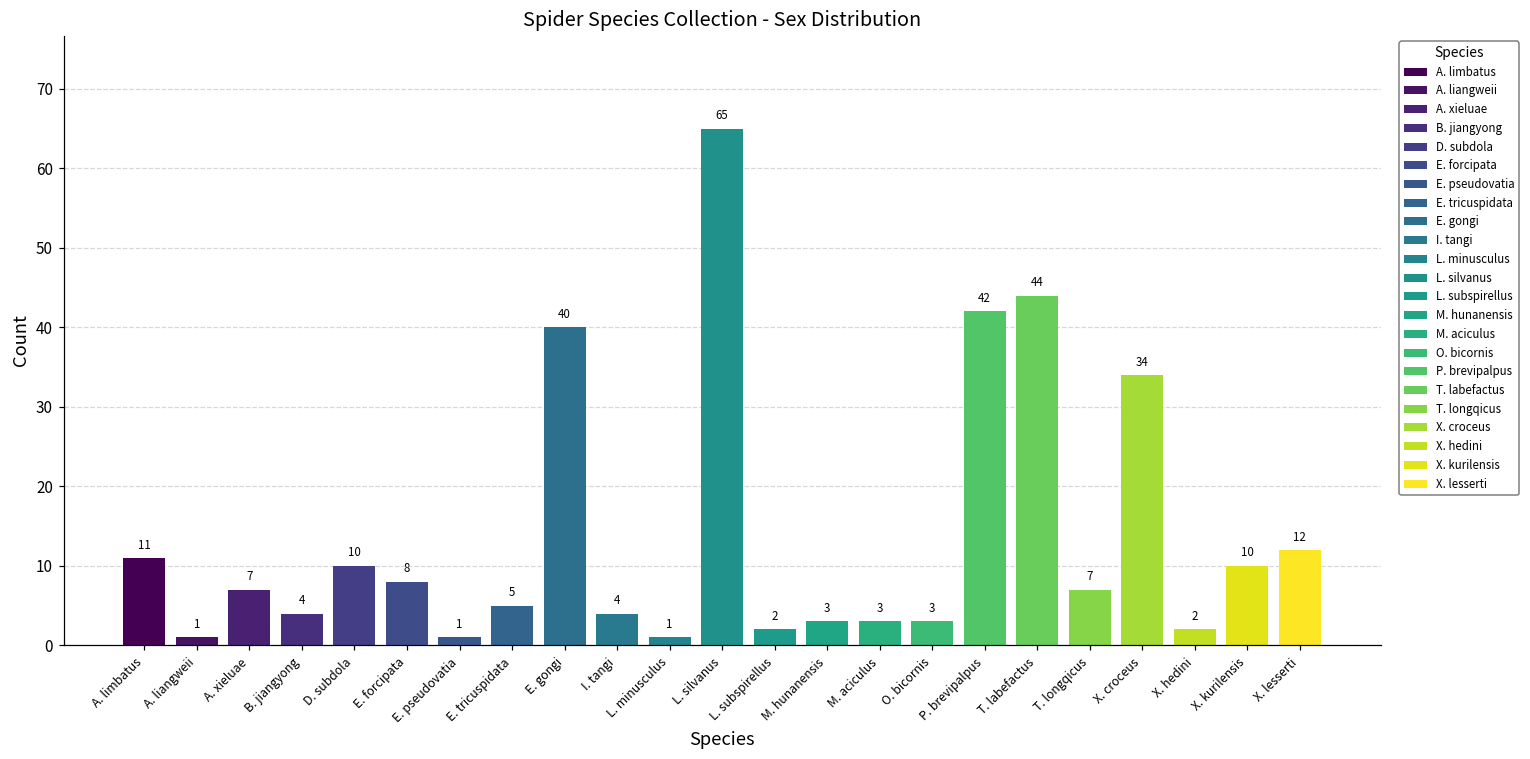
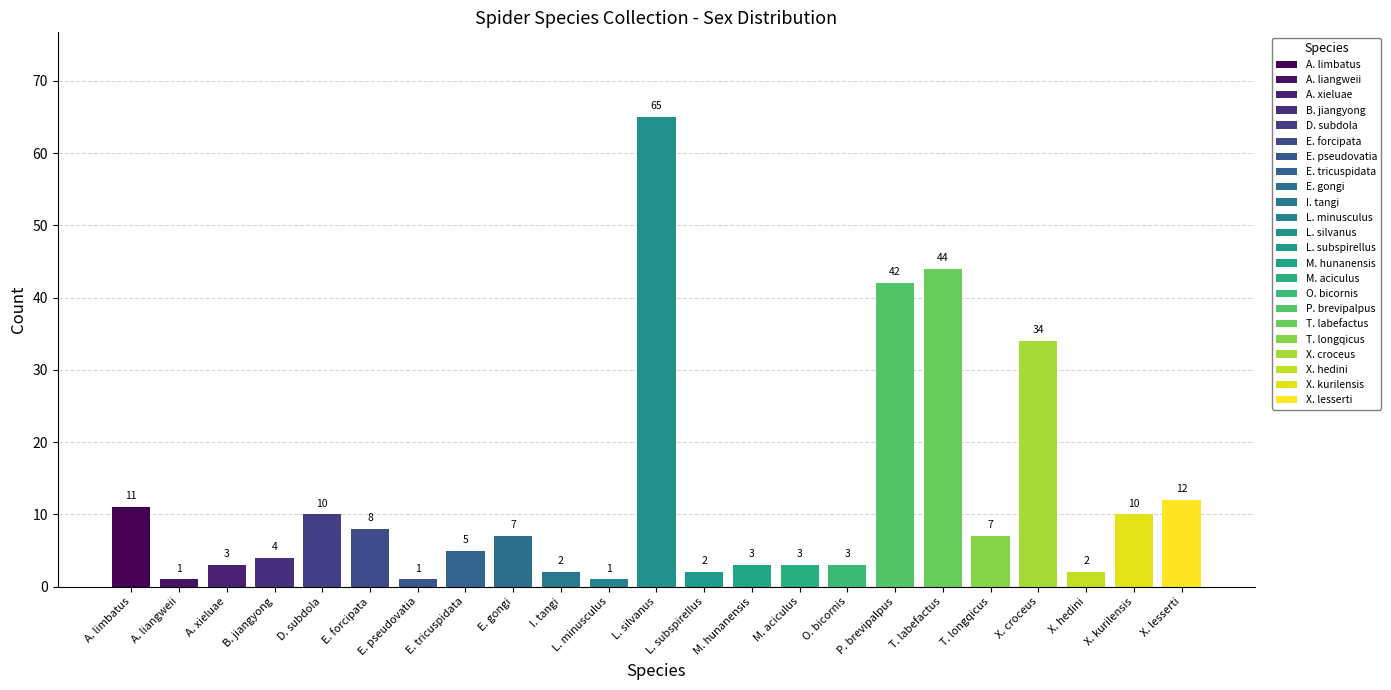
  {
    "A. limbatus": 11,
    "A. liangweii": 1,
-   "A. xieluae": 7,
+   "A. xieluae": 3,
    "B. jiangyong": 4,
    "D. subdola": 10,
    "E. forcipata": 8,
    "E. pseudovatia": 1,
    "E. tricuspidata": 5,
-   "E. gongi": 40,
-   "I. tangi": 4,
+   "E. gongi": 7,
+   "I. tangi": 2,
    "L. minusculus": 1,
    "L. silvanus": 65,
    "L. subspirellus": 2,
    "M. hunanensis": 3,
    "M. aciculus": 3,
    "O. bicornis": 3,
    "P. brevipalpus": 42,
    "T. labefactus": 44,
    "T. longqicus": 7,
    "X. croceus": 34,
    "X. hedini": 2,
    "X. kurilensis": 10,
    "X. lesserti": 12
  }
